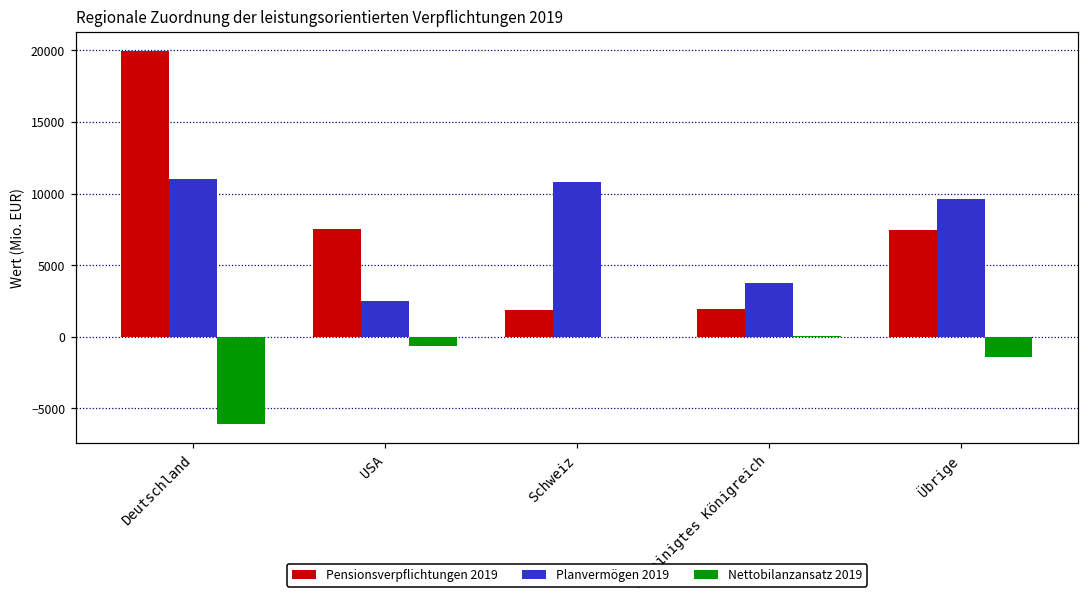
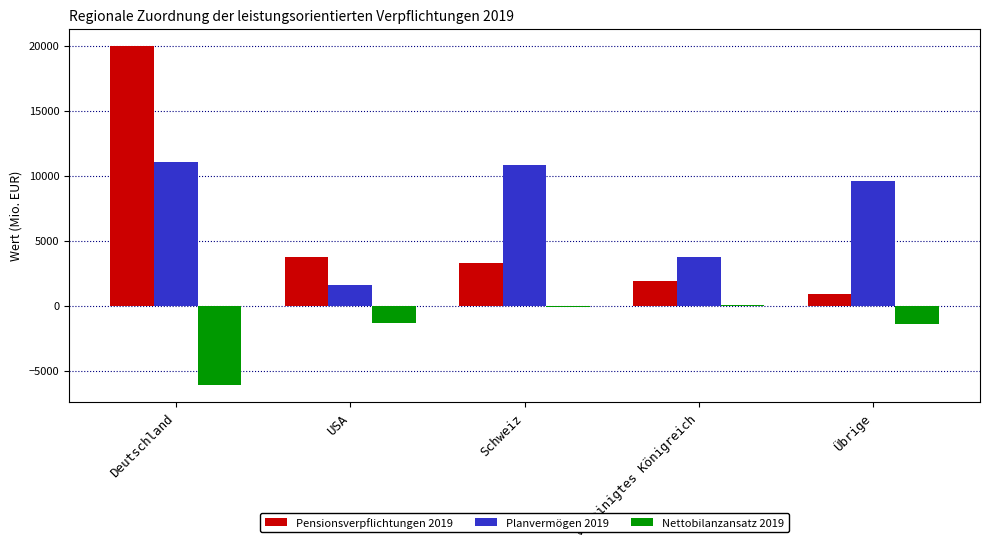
  {
    "Pensionsverpflichtungen 2019": {
      "Deutschland": 20000,
-     "USA": 7500,
-     "Schweiz": 1800,
+     "USA": 3800,
+     "Schweiz": 3300,
      "Vereinigtes Königreich": 1900,
-     "Übrige": 7400
+     "Übrige": 900
    },
    "Planvermögen 2019": {
      "Deutschland": 11000,
-     "USA": 2500,
+     "USA": 1600,
      "Schweiz": 10800,
      "Vereinigtes Königreich": 3800,
      "Übrige": 9600
    },
    "Nettobilanzansatz 2019": {
      "Deutschland": -6100,
-     "USA": -600,
+     "USA": -1300,
      "Übrige": -1400
    }
  }
